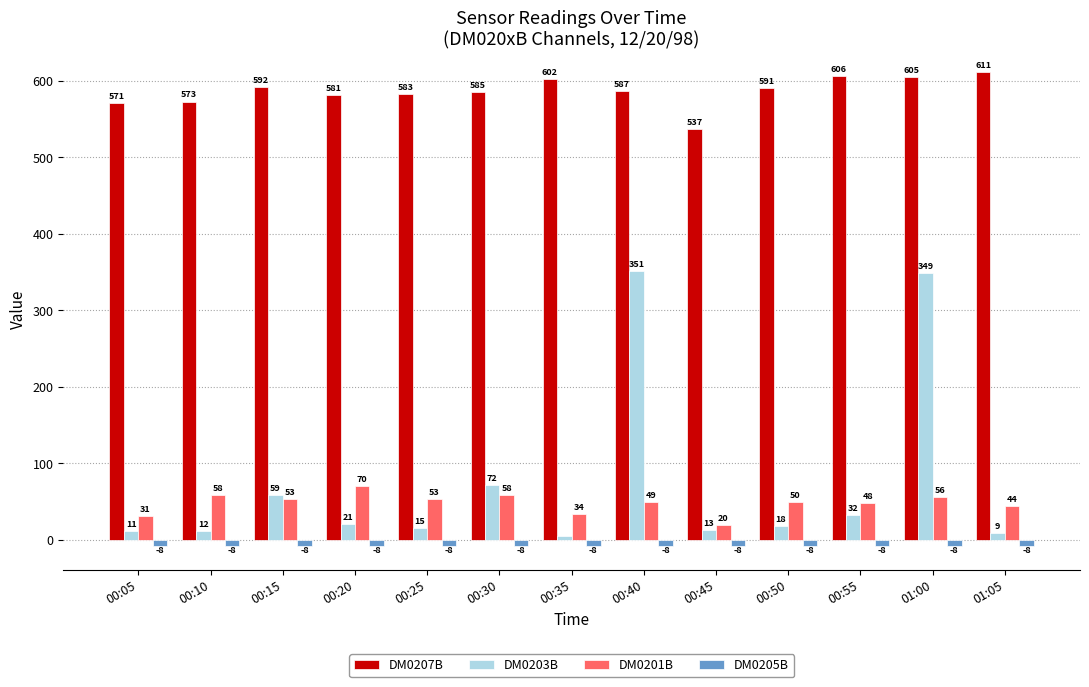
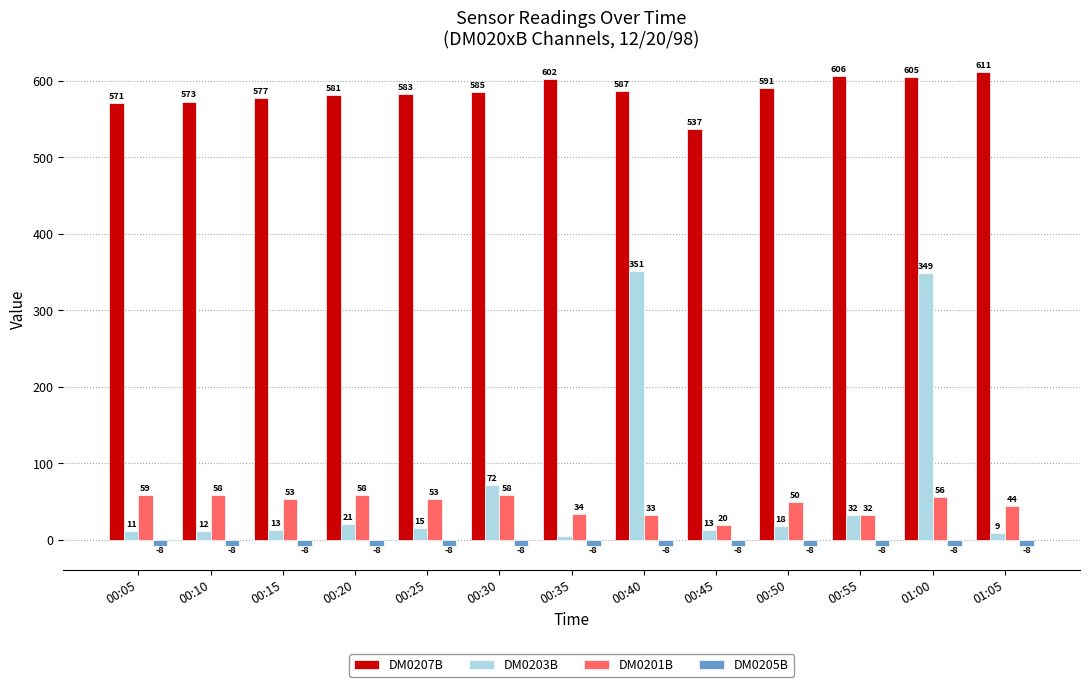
  {
    "DM0207B": {
      "00:05": 571,
      "00:10": 573,
-     "00:15": 592,
+     "00:15": 577,
      "00:20": 581,
      "00:25": 583,
      "00:30": 585,
      "00:35": 602,
      "00:40": 587,
      "00:45": 537,
      "00:50": 591,
      "00:55": 606,
      "01:00": 605,
      "01:05": 611
    },
    "DM0203B": {
      "00:05": 11,
      "00:10": 12,
-     "00:15": 59,
+     "00:15": 13,
      "00:20": 21,
      "00:25": 15,
      "00:30": 72,
      "00:40": 351,
      "00:45": 13,
      "00:50": 18,
      "00:55": 32,
      "01:00": 349,
      "01:05": 9
    },
    "DM0201B": {
-     "00:05": 31,
+     "00:05": 59,
      "00:10": 58,
      "00:15": 53,
-     "00:20": 70,
+     "00:20": 58,
      "00:25": 53,
      "00:30": 58,
      "00:35": 34,
-     "00:40": 49,
+     "00:40": 33,
      "00:45": 20,
      "00:50": 50,
-     "00:55": 48,
+     "00:55": 32,
      "01:00": 56,
      "01:05": 44
    },
    "DM0205B": {
      "00:05": -8,
      "00:10": -8,
      "00:15": -8,
      "00:20": -8,
      "00:25": -8,
      "00:30": -8,
      "00:35": -8,
      "00:40": -8,
      "00:45": -8,
      "00:50": -8,
      "00:55": -8,
      "01:00": -8,
      "01:05": -8
    }
  }
